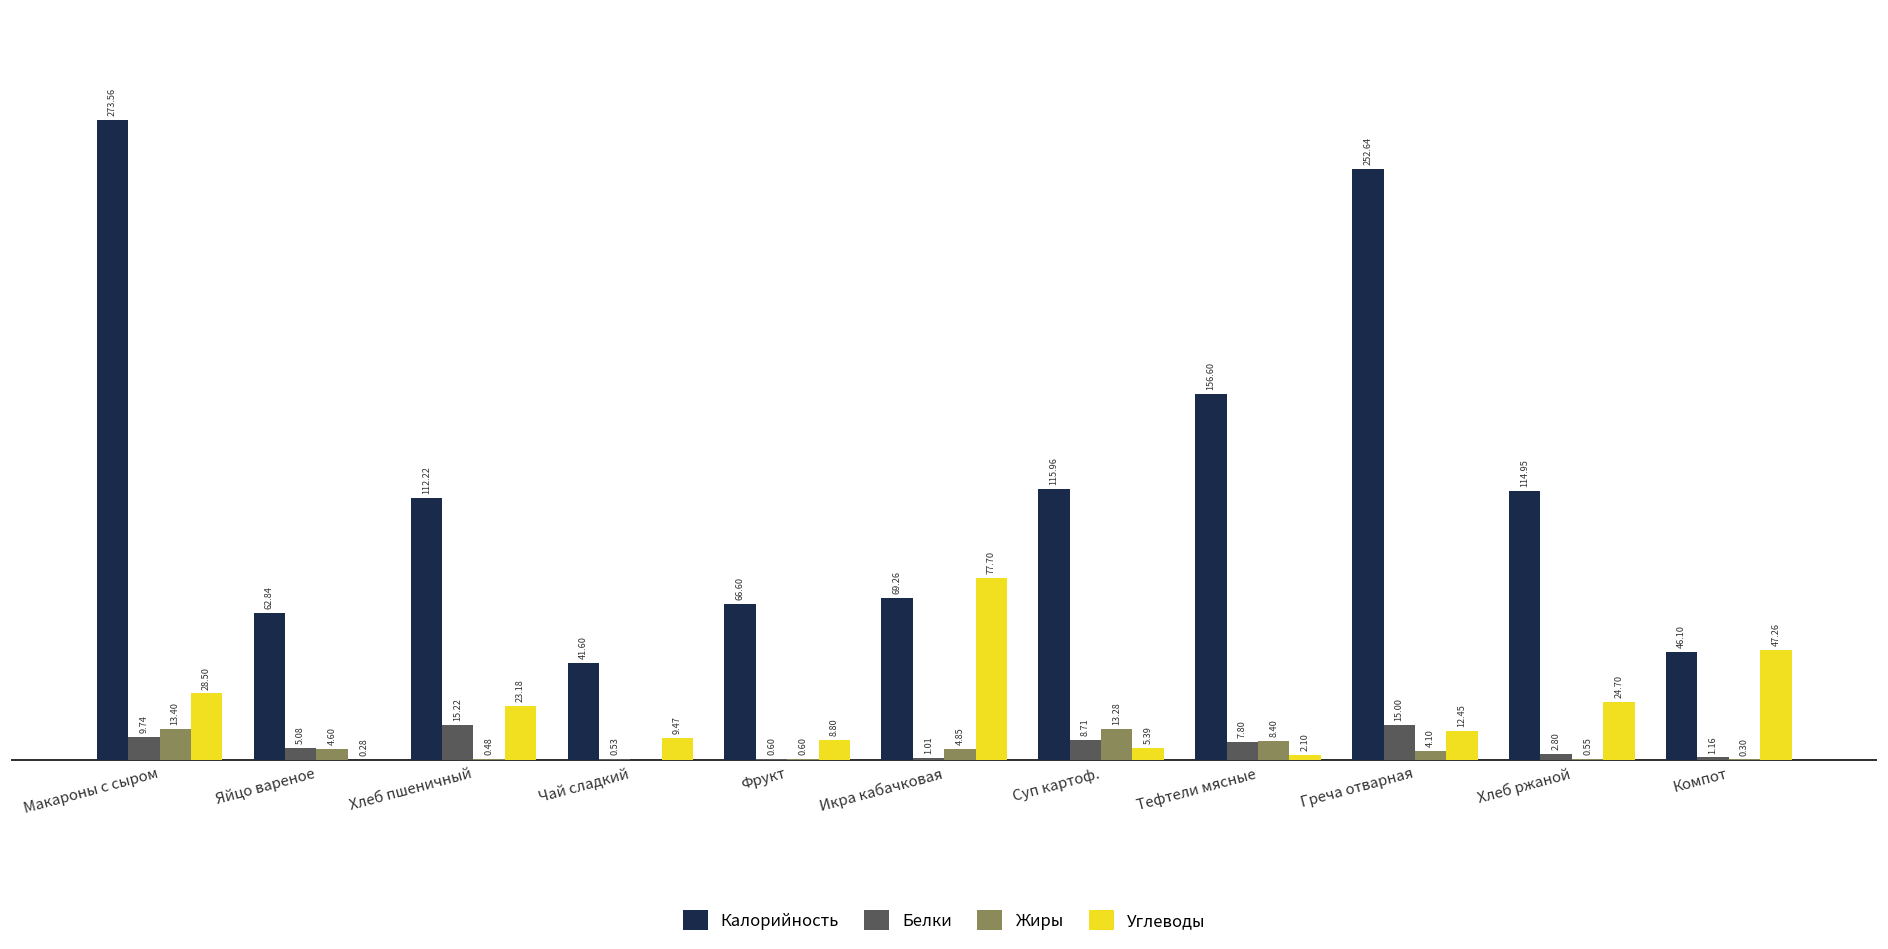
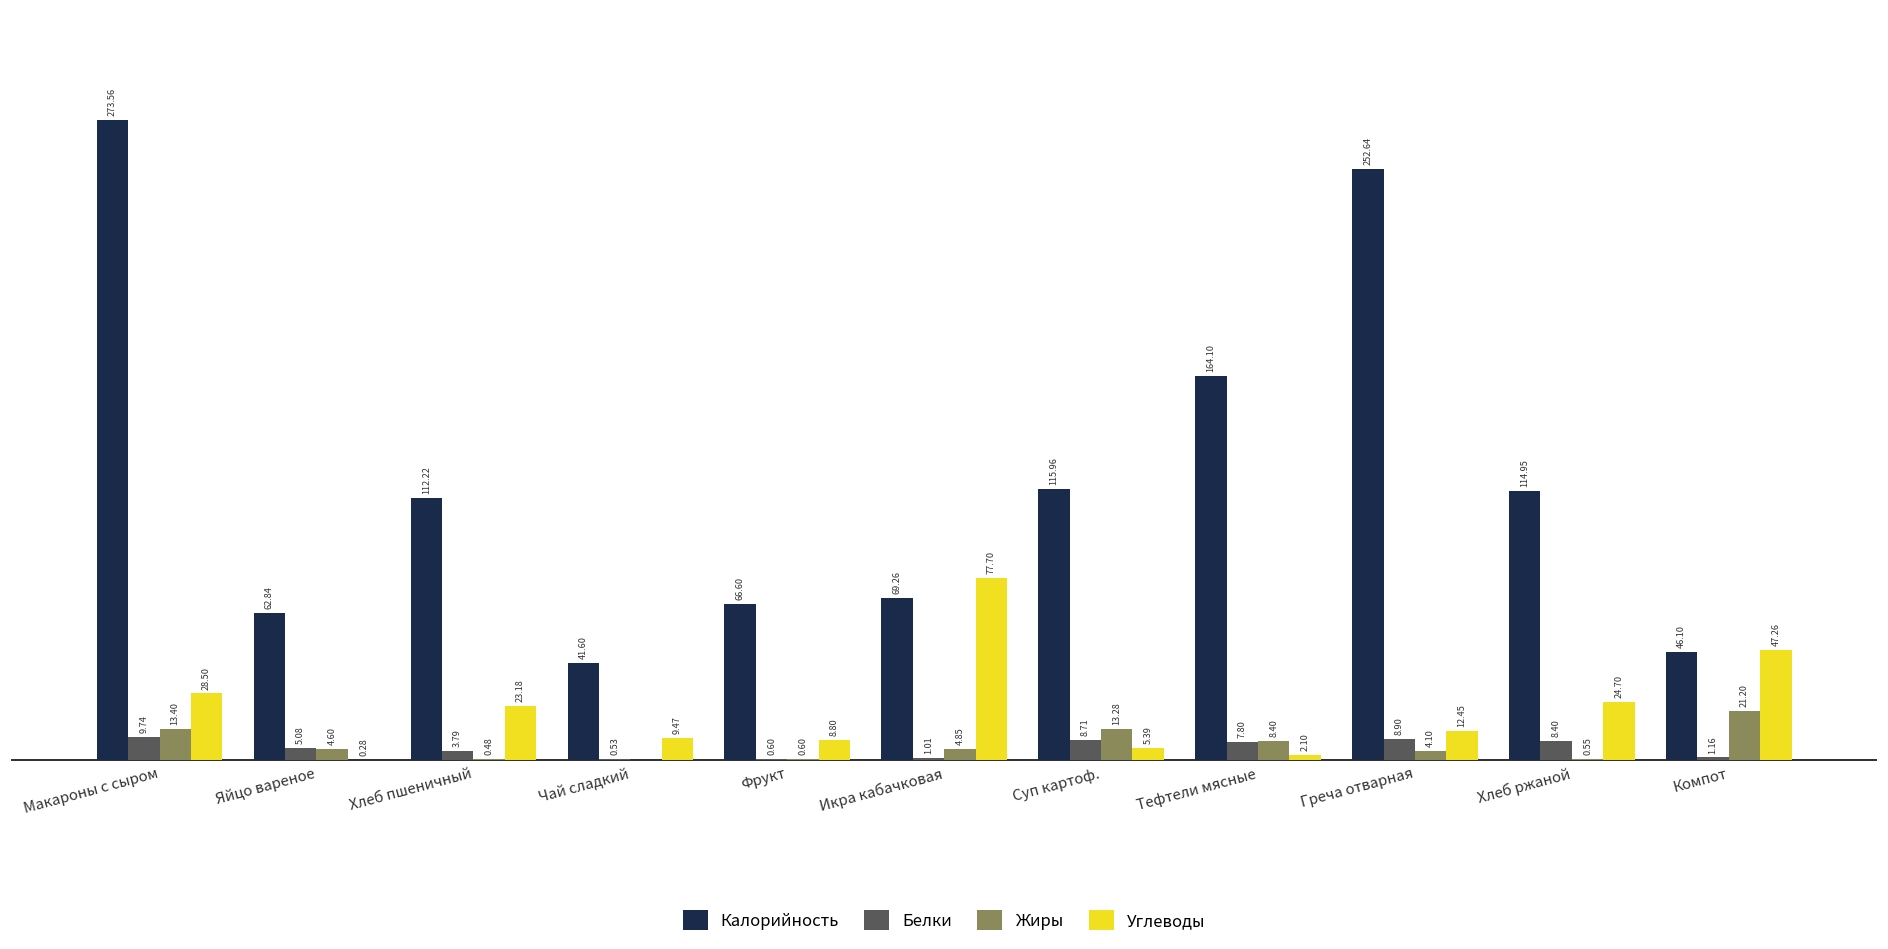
  {
    "Калорийность": {
      "Макароны с сыром": 273.56,
      "Яйцо вареное": 62.84,
      "Хлеб пшеничный": 112.22,
      "Чай сладкий": 41.60,
      "Фрукт": 66.60,
      "Икра кабачковая": 69.26,
      "Суп картоф.": 115.96,
-     "Тефтели мясные": 156.60,
+     "Тефтели мясные": 164.10,
      "Греча отварная": 252.64,
      "Хлеб ржаной": 114.95,
      "Компот": 46.10
    },
    "Белки": {
      "Макароны с сыром": 9.74,
      "Яйцо вареное": 5.08,
-     "Хлеб пшеничный": 15.22,
+     "Хлеб пшеничный": 3.79,
      "Чай сладкий": 0.53,
      "Фрукт": 0.60,
      "Икра кабачковая": 1.01,
      "Суп картоф.": 8.71,
      "Тефтели мясные": 7.80,
-     "Греча отварная": 15.00,
-     "Хлеб ржаной": 2.80,
+     "Греча отварная": 8.90,
+     "Хлеб ржаной": 8.40,
      "Компот": 1.16
    },
    "Жиры": {
      "Макароны с сыром": 13.40,
      "Яйцо вареное": 4.60,
      "Хлеб пшеничный": 0.48,
      "Фрукт": 0.60,
      "Икра кабачковая": 4.85,
      "Суп картоф.": 13.28,
      "Тефтели мясные": 8.40,
      "Греча отварная": 4.10,
      "Хлеб ржаной": 0.55,
-     "Компот": 0.30
+     "Компот": 21.20
    },
    "Углеводы": {
      "Макароны с сыром": 28.50,
      "Яйцо вареное": 0.28,
      "Хлеб пшеничный": 23.18,
      "Чай сладкий": 9.47,
      "Фрукт": 8.80,
      "Икра кабачковая": 77.70,
      "Суп картоф.": 5.39,
      "Тефтели мясные": 2.10,
      "Греча отварная": 12.45,
      "Хлеб ржаной": 24.70,
      "Компот": 47.26
    }
  }
